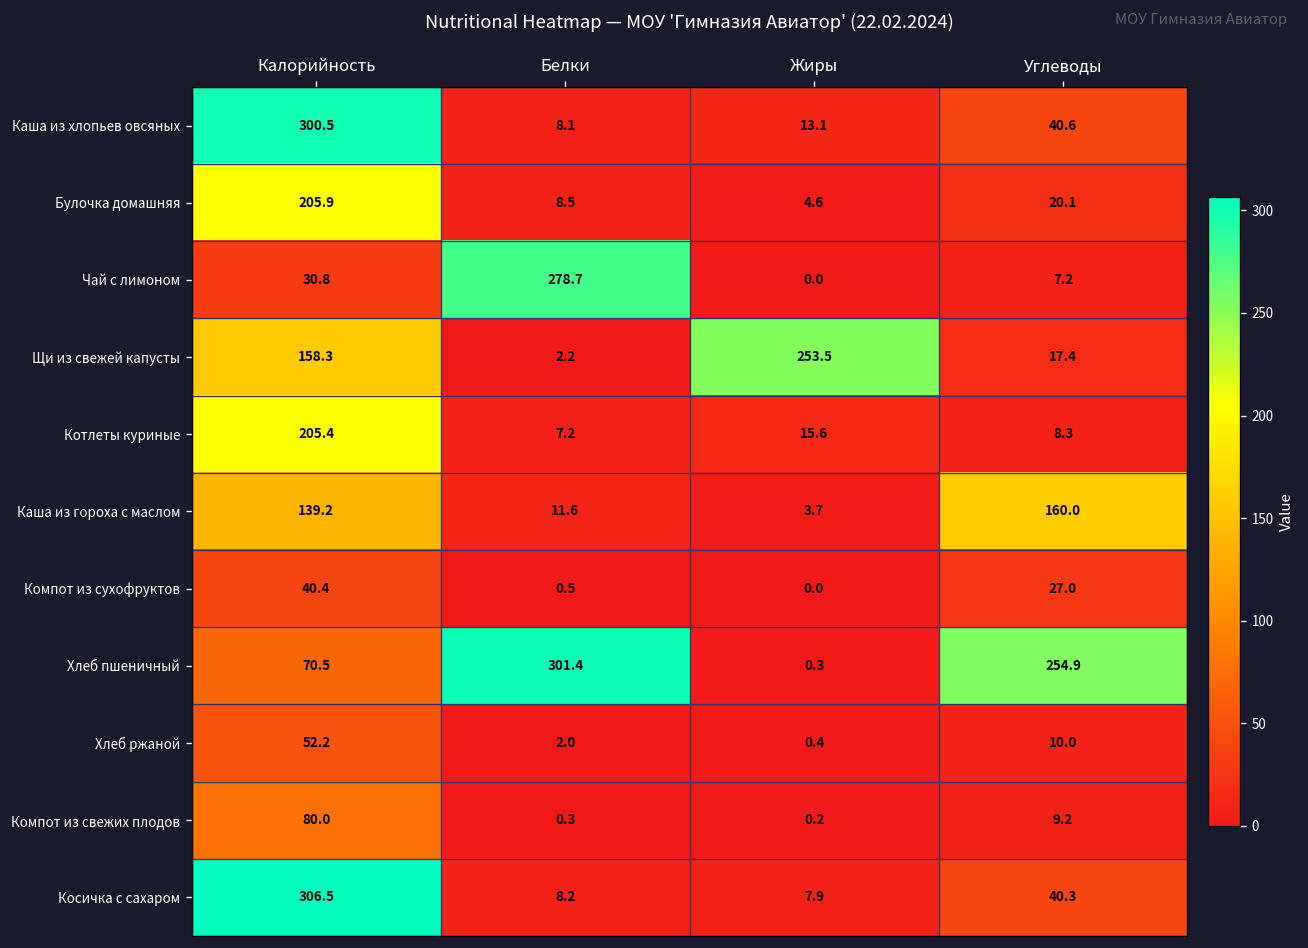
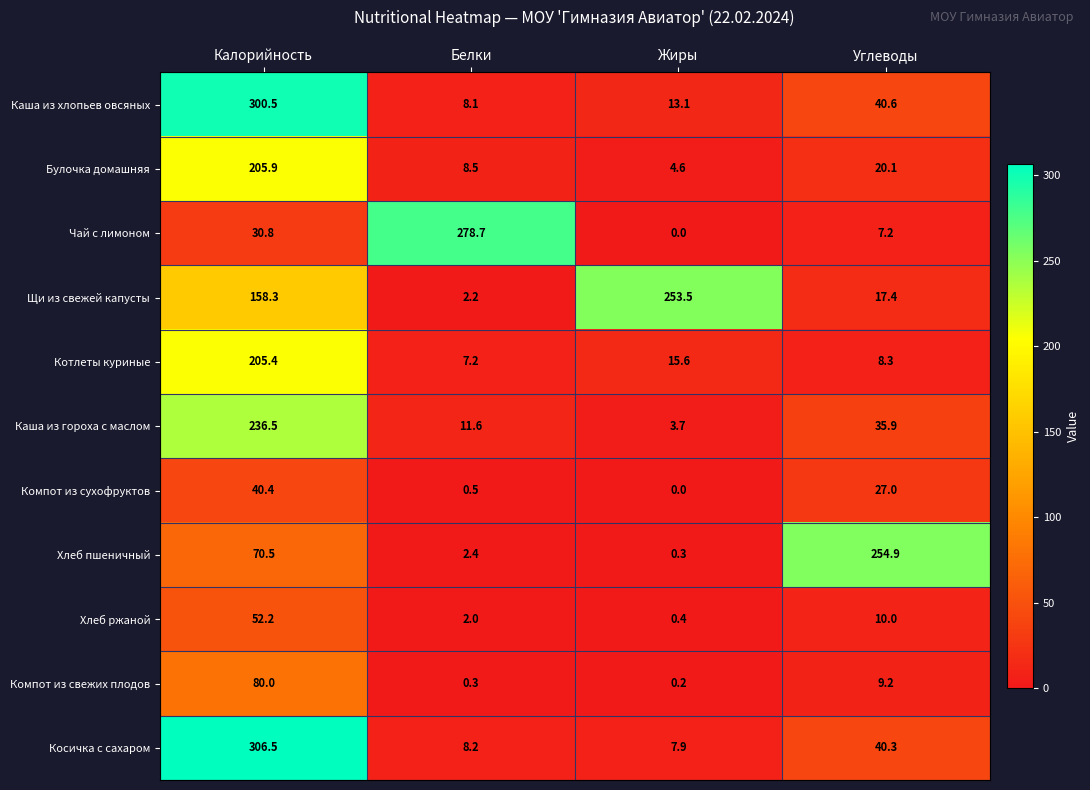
  {
    "Каша из хлопьев овсяных": {
      "Калорийность": 300.5,
      "Белки": 8.1,
      "Жиры": 13.1,
      "Углеводы": 40.6
    },
    "Булочка домашняя": {
      "Калорийность": 205.9,
      "Белки": 8.5,
      "Жиры": 4.6,
      "Углеводы": 20.1
    },
    "Чай с лимоном": {
      "Калорийность": 30.8,
      "Белки": 278.7,
      "Жиры": 0.0,
      "Углеводы": 7.2
    },
    "Щи из свежей капусты": {
      "Калорийность": 158.3,
      "Белки": 2.2,
      "Жиры": 253.5,
      "Углеводы": 17.4
    },
    "Котлеты куриные": {
      "Калорийность": 205.4,
      "Белки": 7.2,
      "Жиры": 15.6,
      "Углеводы": 8.3
    },
    "Каша из гороха с маслом": {
-     "Калорийность": 139.2,
+     "Калорийность": 236.5,
      "Белки": 11.6,
      "Жиры": 3.7,
-     "Углеводы": 160.0
+     "Углеводы": 35.9
    },
    "Компот из сухофруктов": {
      "Калорийность": 40.4,
      "Белки": 0.5,
      "Жиры": 0.0,
      "Углеводы": 27.0
    },
    "Хлеб пшеничный": {
      "Калорийность": 70.5,
-     "Белки": 301.4,
+     "Белки": 2.4,
      "Жиры": 0.3,
      "Углеводы": 254.9
    },
    "Хлеб ржаной": {
      "Калорийность": 52.2,
      "Белки": 2.0,
      "Жиры": 0.4,
      "Углеводы": 10.0
    },
    "Компот из свежих плодов": {
      "Калорийность": 80.0,
      "Белки": 0.3,
      "Жиры": 0.2,
      "Углеводы": 9.2
    },
    "Косичка с сахаром": {
      "Калорийность": 306.5,
      "Белки": 8.2,
      "Жиры": 7.9,
      "Углеводы": 40.3
    }
  }
